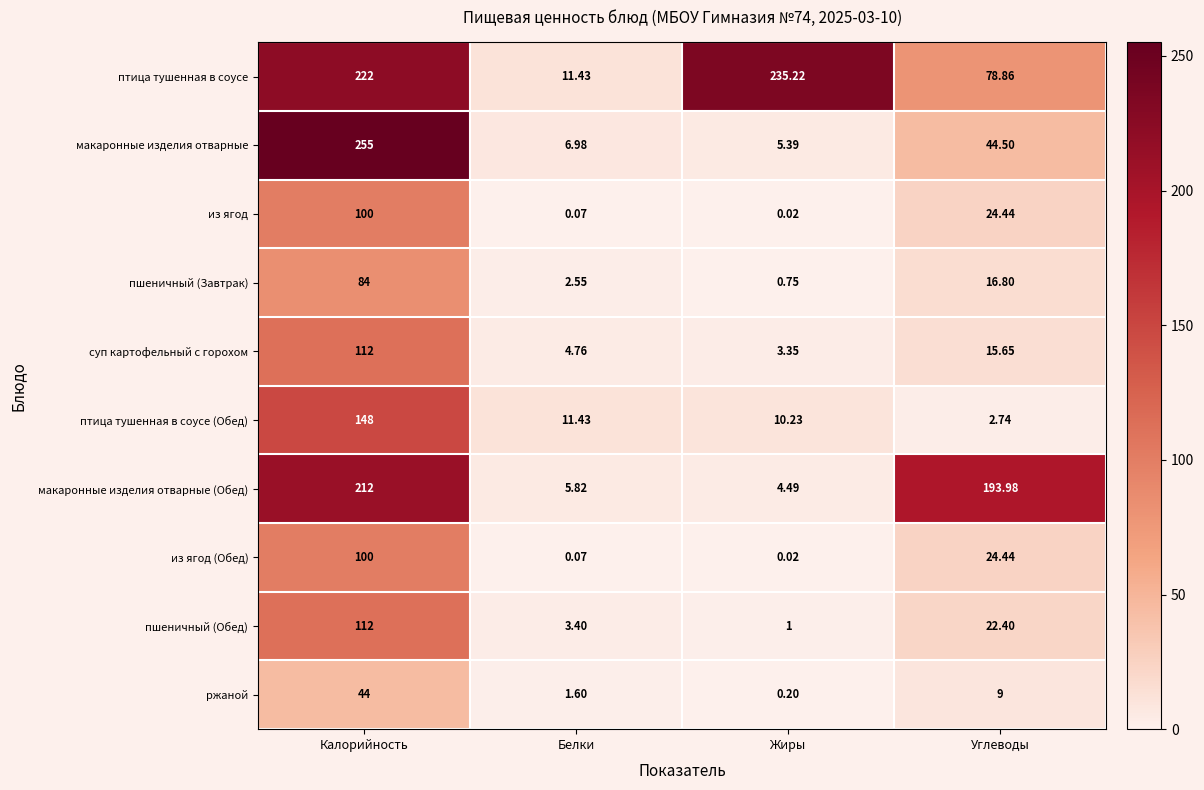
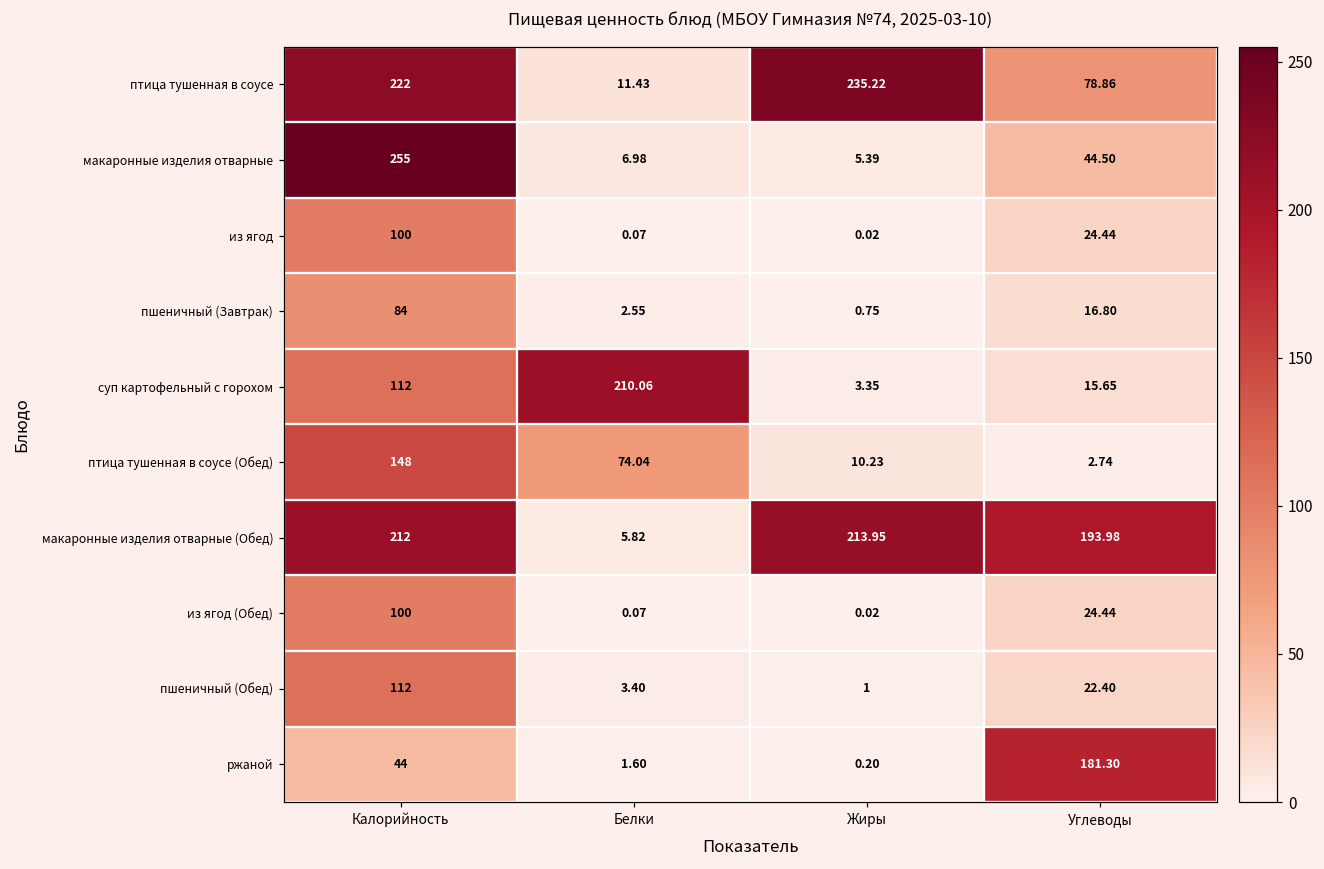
  {
    "птица тушенная в соусе": {
      "Калорийность": 222,
      "Белки": 11.43,
      "Жиры": 235.22,
      "Углеводы": 78.86
    },
    "макаронные изделия отварные": {
      "Калорийность": 255,
      "Белки": 6.98,
      "Жиры": 5.39,
      "Углеводы": 44.50
    },
    "из ягод": {
      "Калорийность": 100,
      "Белки": 0.07,
      "Жиры": 0.02,
      "Углеводы": 24.44
    },
    "пшеничный (Завтрак)": {
      "Калорийность": 84,
      "Белки": 2.55,
      "Жиры": 0.75,
      "Углеводы": 16.80
    },
    "суп картофельный с горохом": {
      "Калорийность": 112,
-     "Белки": 4.76,
+     "Белки": 210.06,
      "Жиры": 3.35,
      "Углеводы": 15.65
    },
    "птица тушенная в соусе (Обед)": {
      "Калорийность": 148,
-     "Белки": 11.43,
+     "Белки": 74.04,
      "Жиры": 10.23,
      "Углеводы": 2.74
    },
    "макаронные изделия отварные (Обед)": {
      "Калорийность": 212,
      "Белки": 5.82,
-     "Жиры": 4.49,
+     "Жиры": 213.95,
      "Углеводы": 193.98
    },
    "из ягод (Обед)": {
      "Калорийность": 100,
      "Белки": 0.07,
      "Жиры": 0.02,
      "Углеводы": 24.44
    },
    "пшеничный (Обед)": {
      "Калорийность": 112,
      "Белки": 3.40,
      "Жиры": 1,
      "Углеводы": 22.40
    },
    "ржаной": {
      "Калорийность": 44,
      "Белки": 1.60,
      "Жиры": 0.20,
-     "Углеводы": 9
+     "Углеводы": 181.30
    }
  }
